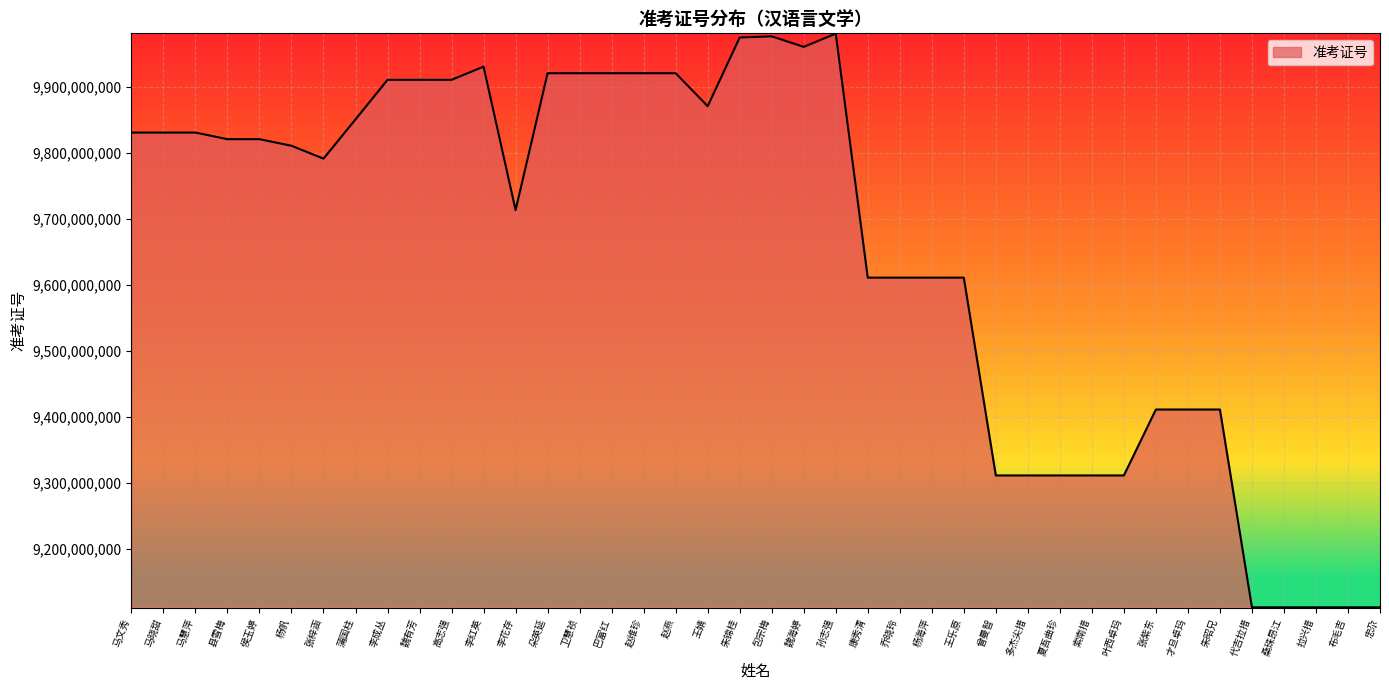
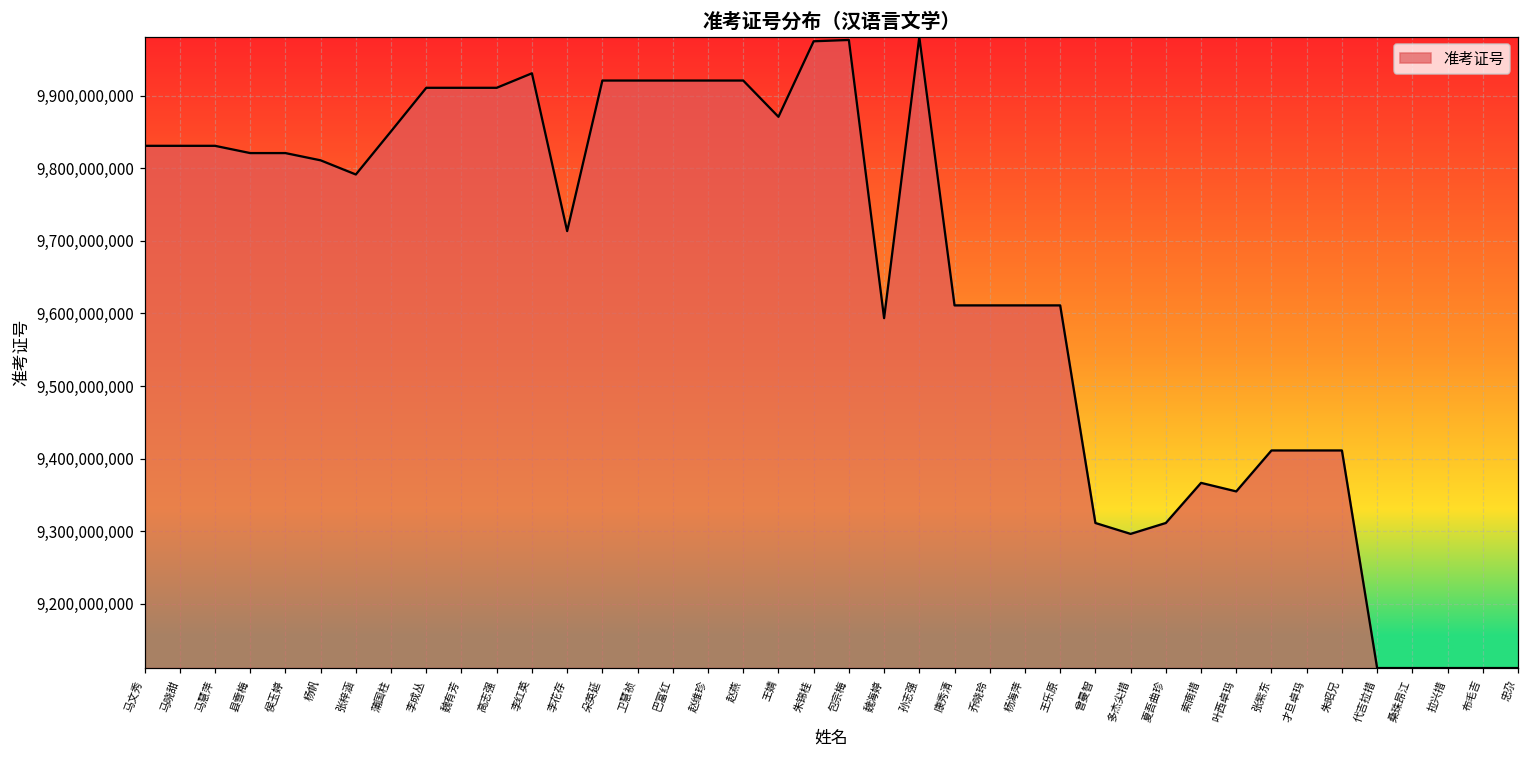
  {
    "马文秀": "9,830,000,000",
    "马晓甜": "9,830,000,000",
    "马慧萍": "9,830,000,000",
    "县雪梅": "9,820,000,000",
    "侯玉婷": "9,820,000,000",
    "杨帆": "9,810,000,000",
    "张梓涵": "9,790,000,000",
    "蒲国柱": "9,850,000,000",
    "李成丛": "9,910,000,000",
    "魏有芳": "9,910,000,000",
    "高志强": "9,910,000,000",
    "李红英": "9,930,000,000",
    "李花存": "9,710,000,000",
    "朵英延": "9,920,000,000",
    "卫慧祯": "9,920,000,000",
    "巴富红": "9,920,000,000",
    "赵维珍": "9,920,000,000",
    "赵燕": "9,920,000,000",
    "王婧": "9,870,000,000",
    "朱锦桂": "9,980,000,000",
    "包宗梅": "9,980,000,000",
-   "魏海婷": "9,960,000,000",
+   "魏海婷": "9,590,000,000",
    "孙志强": "9,980,000,000",
    "康秀清": "9,610,000,000",
    "乔晓玲": "9,610,000,000",
    "杨海萍": "9,610,000,000",
    "王乐原": "9,610,000,000",
    "曾曼智": "9,310,000,000",
-   "多杰尖措": "9,310,000,000",
+   "多杰尖措": "9,300,000,000",
    "夏吾曲珍": "9,310,000,000",
-   "索南措": "9,310,000,000",
-   "叶西卓玛": "9,310,000,000",
+   "索南措": "9,370,000,000",
+   "叶西卓玛": "9,350,000,000",
    "张紫东": "9,410,000,000",
    "才旦卓玛": "9,410,000,000",
    "朱昭兄": "9,410,000,000",
    "代吉拉措": "9,110,000,000",
    "桑珠昂江": "9,110,000,000",
    "拉兴措": "9,110,000,000",
    "布毛吉": "9,110,000,000",
    "忠尕": "9,110,000,000"
  }
